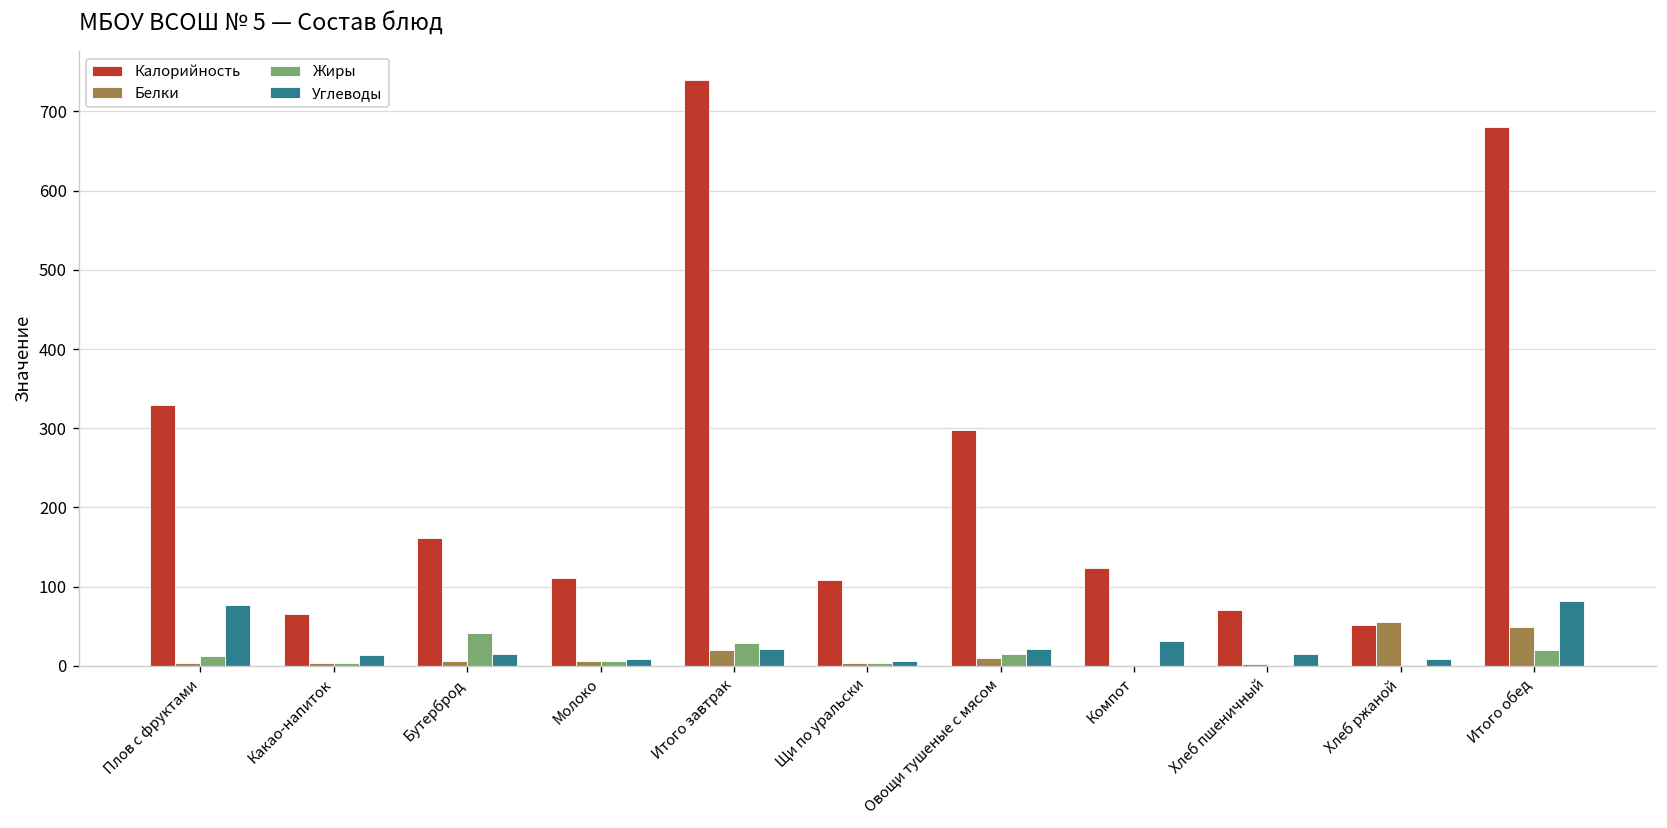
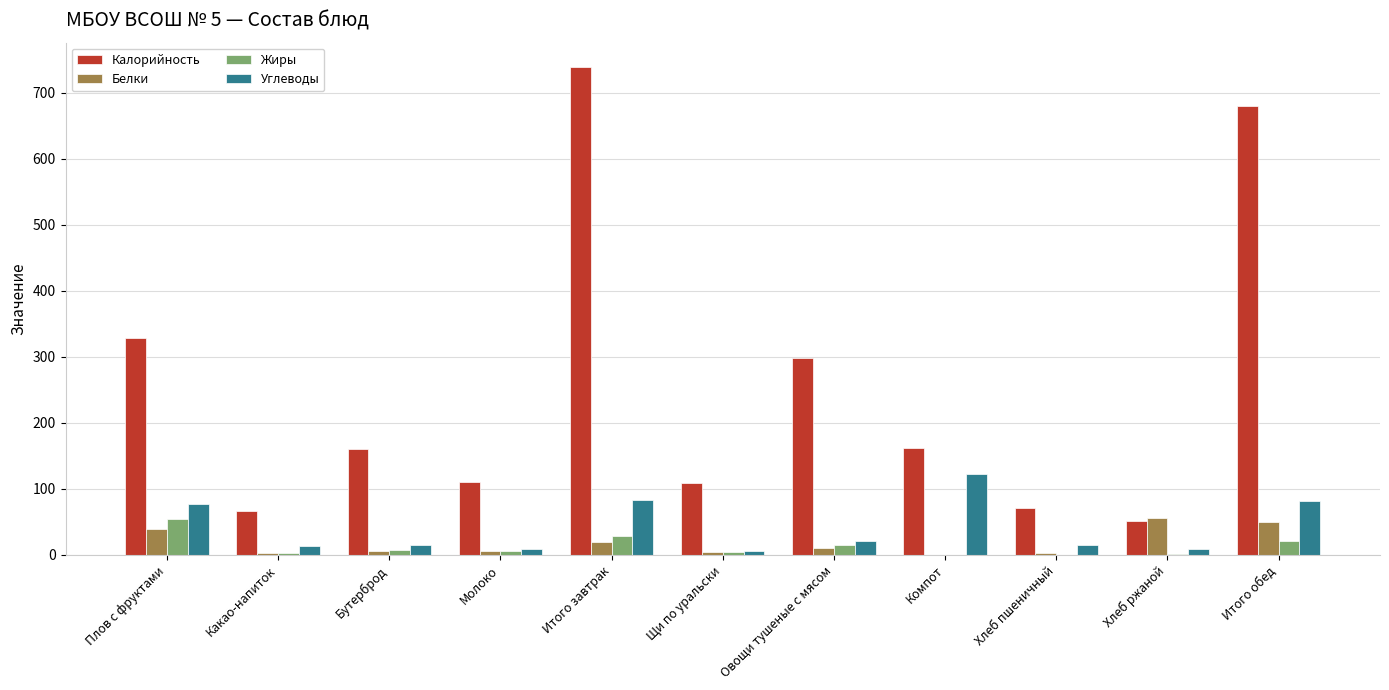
  {
    "Калорийность": {
      "Плов с фруктами": 330,
      "Какао-напиток": 70,
      "Бутерброд": 160,
      "Молоко": 110,
      "Итого завтрак": 740,
      "Щи по уральски": 110,
      "Овощи тушеные с мясом": 300,
-     "Компот": 120,
+     "Компот": 160,
      "Хлеб пшеничный": 70,
      "Хлеб ржаной": 50,
      "Итого обед": 680
    },
    "Белки": {
-     "Плов с фруктами": 0,
+     "Плов с фруктами": 40,
      "Бутерброд": 10,
      "Молоко": 10,
      "Итого завтрак": 20,
      "Щи по уральски": 0,
      "Овощи тушеные с мясом": 10,
      "Хлеб ржаной": 60,
      "Итого обед": 50
    },
    "Жиры": {
-     "Плов с фруктами": 10,
-     "Бутерброд": 40,
+     "Плов с фруктами": 50,
+     "Бутерброд": 10,
      "Молоко": 10,
      "Итого завтрак": 30,
      "Щи по уральски": 0,
      "Овощи тушеные с мясом": 20,
      "Итого обед": 20
    },
    "Углеводы": {
      "Плов с фруктами": 80,
      "Какао-напиток": 10,
      "Бутерброд": 10,
      "Молоко": 10,
-     "Итого завтрак": 20,
+     "Итого завтрак": 80,
      "Щи по уральски": 10,
      "Овощи тушеные с мясом": 20,
-     "Компот": 30,
+     "Компот": 120,
      "Хлеб пшеничный": 10,
      "Хлеб ржаной": 10,
      "Итого обед": 80
    }
  }
